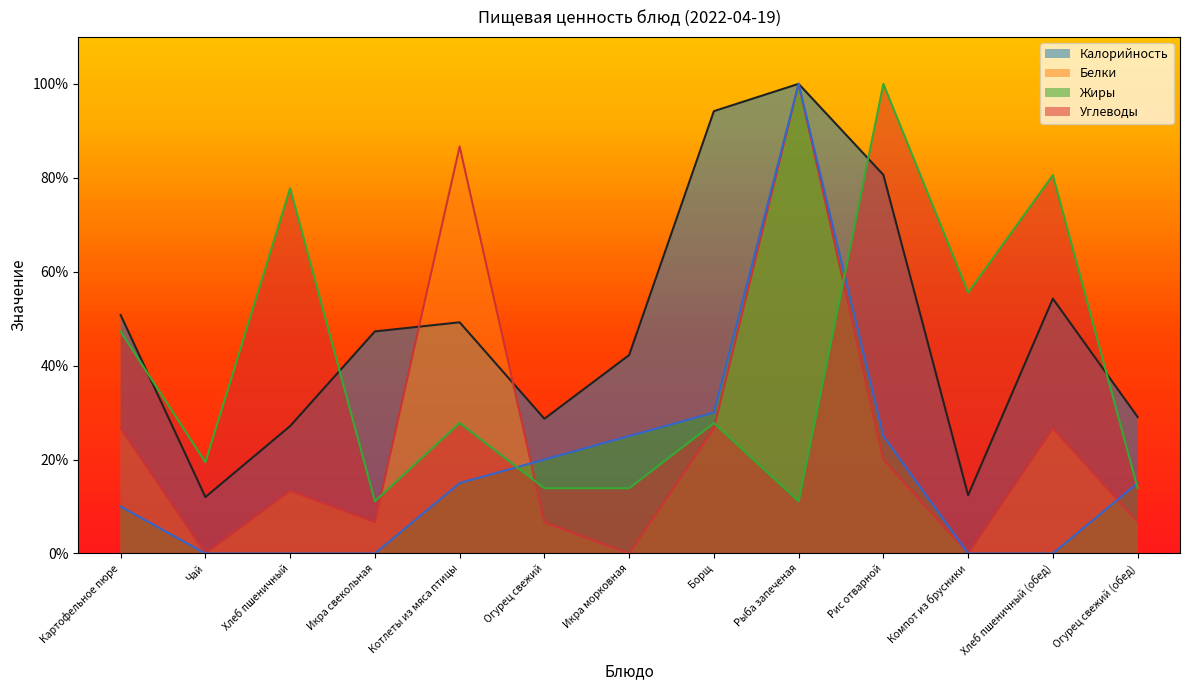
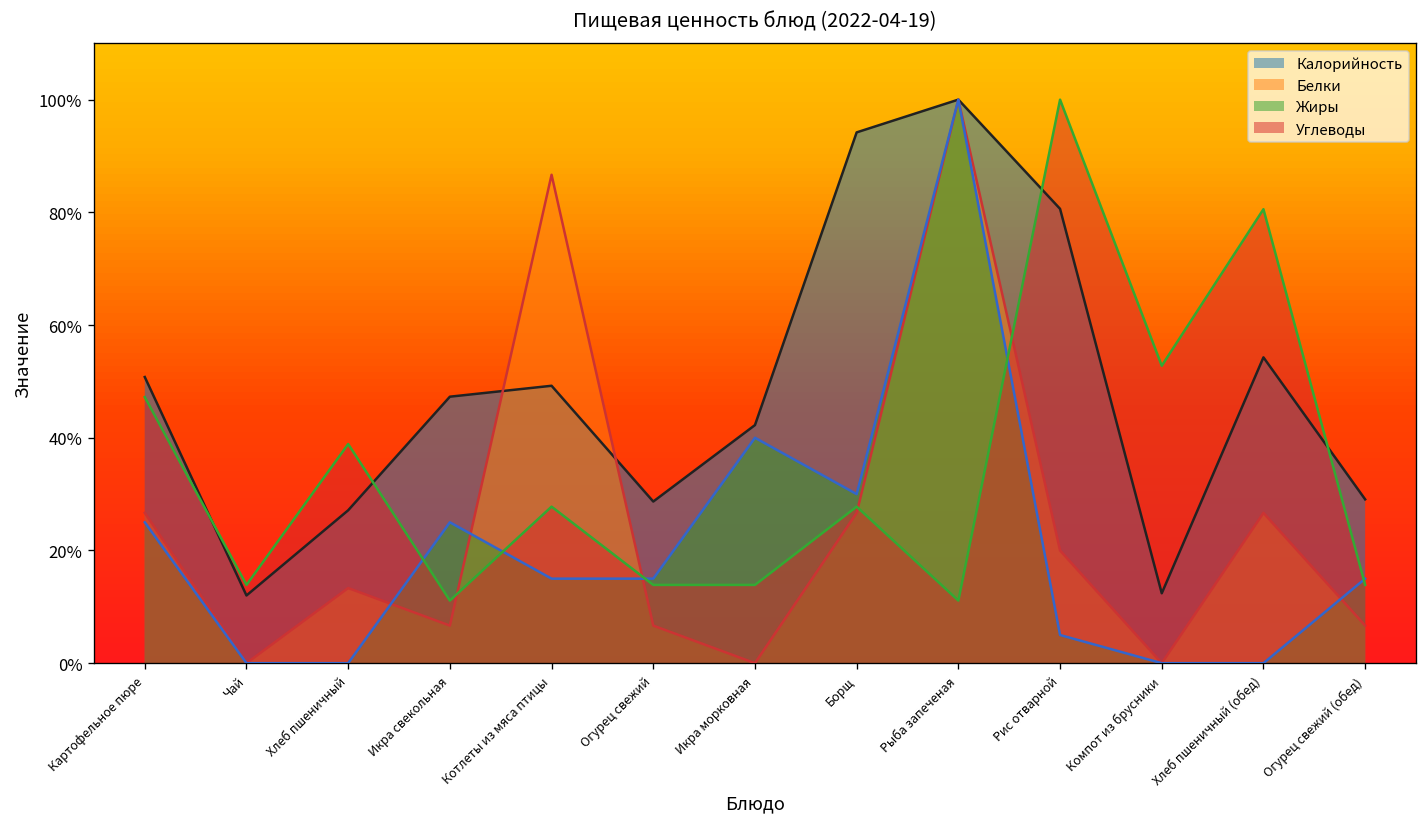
  {
    "Калорийность": {
      "Картофельное пюре": "51%",
      "Чай": "12%",
      "Хлеб пшеничный": "27%",
      "Икра свекольная": "47%",
      "Котлеты из мяса птицы": "49%",
      "Огурец свежий": "29%",
      "Икра морковная": "42%",
      "Борщ": "94%",
      "Рис отварной": "81%",
      "Компот из брусники": "12%",
      "Хлеб пшеничный (обед)": "54%",
      "Огурец свежий (обед)": "29%"
    },
    "Белки": {
      "Картофельное пюре": "27%",
      "Хлеб пшеничный": "13%",
      "Икра свекольная": "7%",
      "Котлеты из мяса птицы": "87%",
      "Огурец свежий": "7%",
      "Икра морковная": "0%",
      "Борщ": "27%",
      "Рис отварной": "20%",
      "Хлеб пшеничный (обед)": "27%",
      "Огурец свежий (обед)": "7%"
    },
    "Жиры": {
-     "Картофельное пюре": "10%",
+     "Картофельное пюре": "25%",
      "Хлеб пшеничный": "0%",
-     "Икра свекольная": "0%",
+     "Икра свекольная": "25%",
      "Котлеты из мяса птицы": "15%",
-     "Огурец свежий": "20%",
-     "Икра морковная": "25%",
+     "Огурец свежий": "15%",
+     "Икра морковная": "40%",
      "Борщ": "30%",
-     "Рис отварной": "25%",
+     "Рис отварной": "5%",
      "Хлеб пшеничный (обед)": "0%",
      "Огурец свежий (обед)": "15%"
    },
    "Углеводы": {
      "Картофельное пюре": "47%",
-     "Чай": "19%",
-     "Хлеб пшеничный": "78%",
+     "Чай": "14%",
+     "Хлеб пшеничный": "39%",
      "Икра свекольная": "11%",
      "Котлеты из мяса птицы": "28%",
      "Огурец свежий": "14%",
      "Икра морковная": "14%",
      "Борщ": "28%",
      "Рыба запеченая": "11%",
      "Рис отварной": "100%",
-     "Компот из брусники": "56%",
+     "Компот из брусники": "53%",
      "Хлеб пшеничный (обед)": "81%",
      "Огурец свежий (обед)": "14%"
    }
  }
